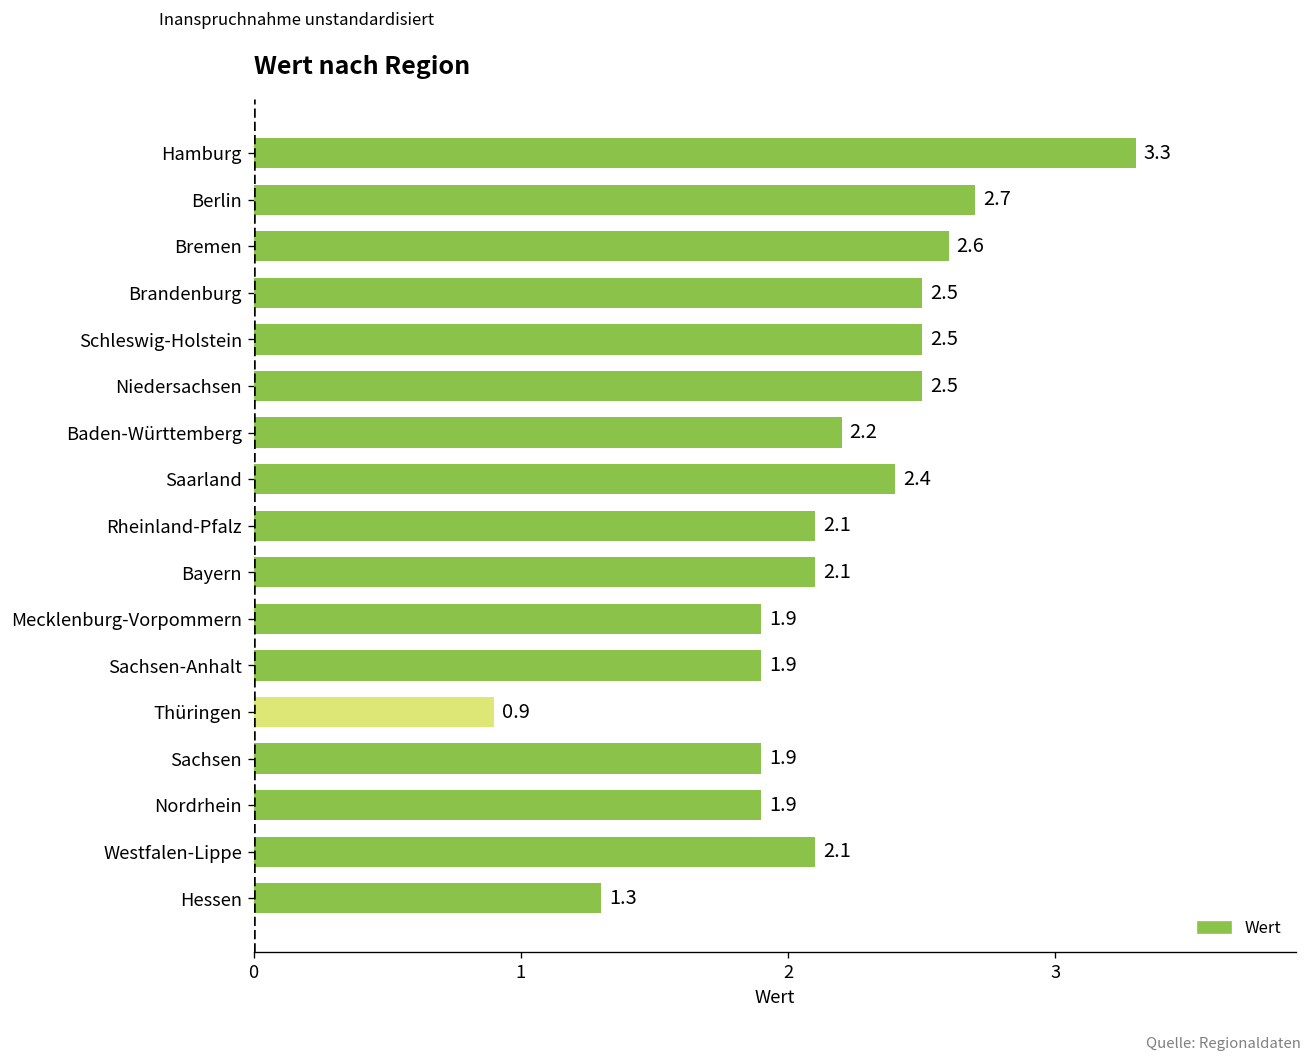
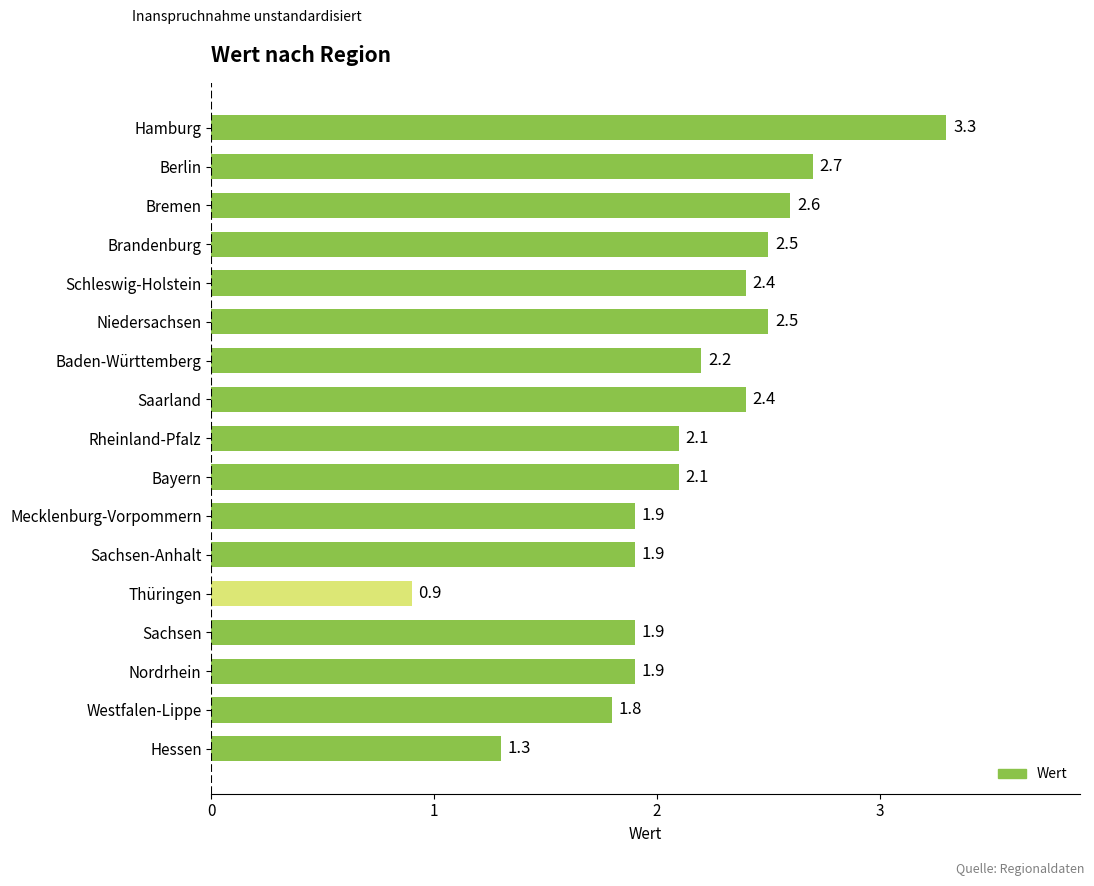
  {
    "Hamburg": 3.3,
    "Berlin": 2.7,
    "Bremen": 2.6,
    "Brandenburg": 2.5,
-   "Schleswig-Holstein": 2.5,
+   "Schleswig-Holstein": 2.4,
    "Niedersachsen": 2.5,
    "Baden-Württemberg": 2.2,
    "Saarland": 2.4,
    "Rheinland-Pfalz": 2.1,
    "Bayern": 2.1,
    "Mecklenburg-Vorpommern": 1.9,
    "Sachsen-Anhalt": 1.9,
    "Thüringen": 0.9,
    "Sachsen": 1.9,
    "Nordrhein": 1.9,
-   "Westfalen-Lippe": 2.1,
+   "Westfalen-Lippe": 1.8,
    "Hessen": 1.3
  }
